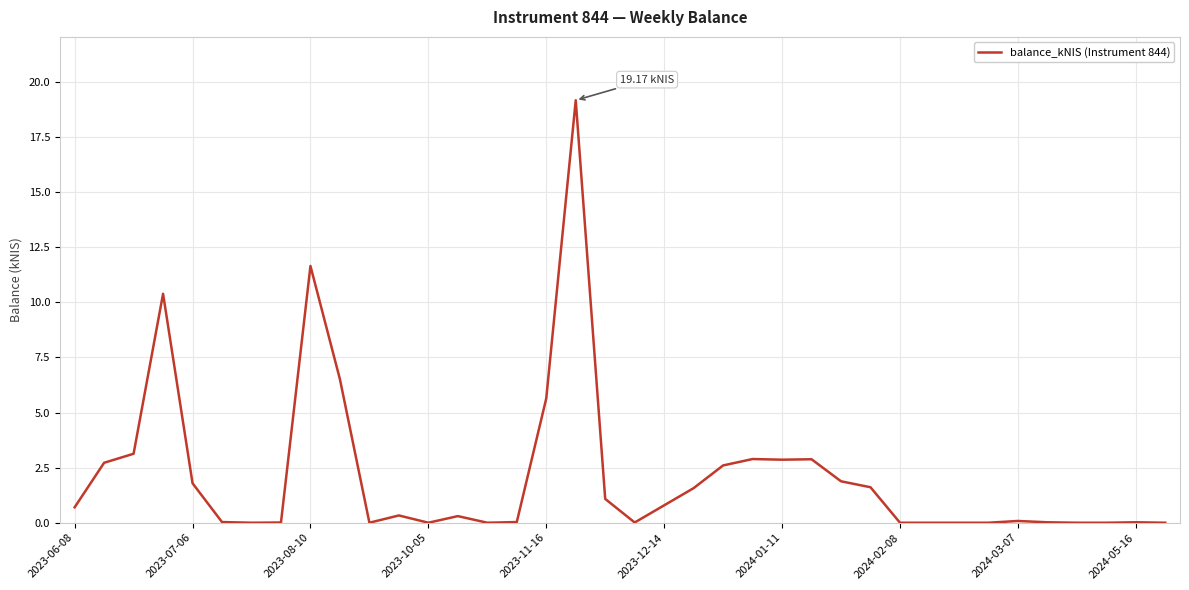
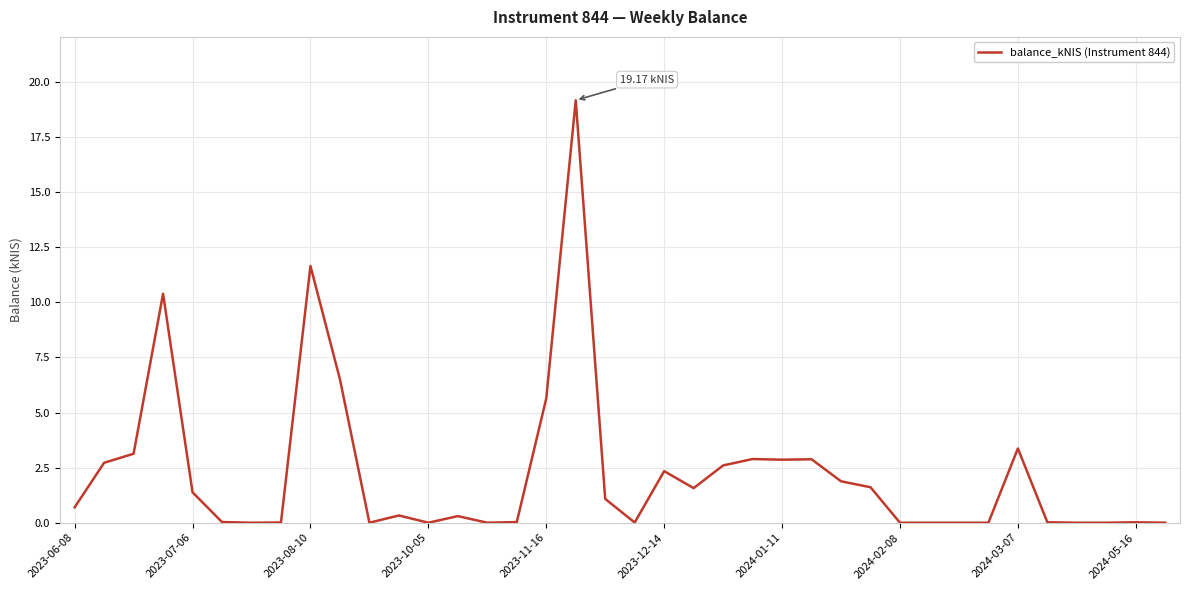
  {
    "2023-06-08": 0.7,
-   "2023-07-06": 1.8,
+   "2023-07-06": 1.4,
    "2023-08-10": 11.7,
    "2023-10-05": 0.0,
    "2023-11-16": 5.6,
-   "2023-12-14": 0.8,
+   "2023-12-14": 2.3,
    "2024-01-11": 2.9,
    "2024-02-08": 0.0,
-   "2024-03-07": 0.1,
+   "2024-03-07": 3.4,
    "2024-05-16": 0.0
  }
